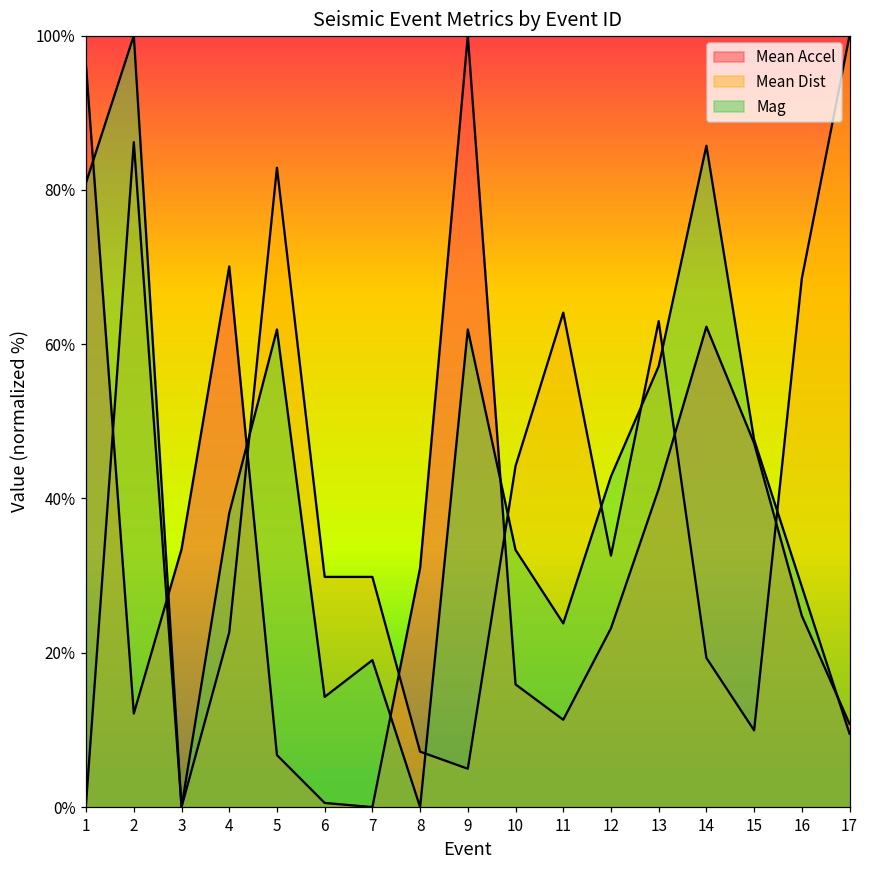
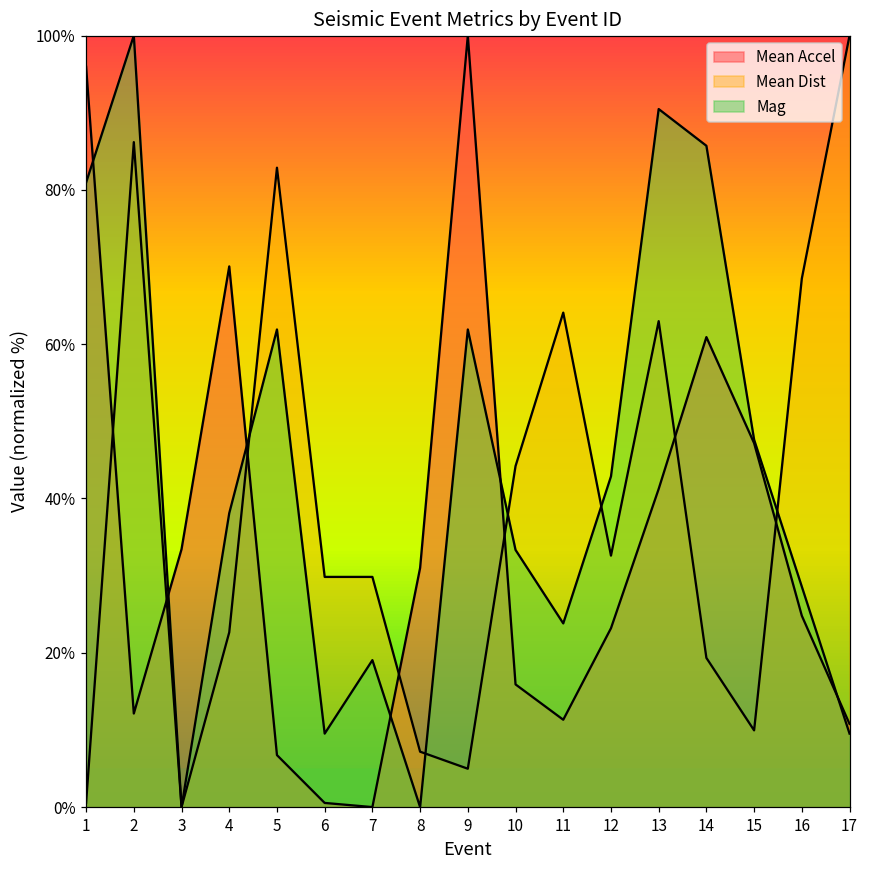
  {
    "Mean Accel": {
      "1": "96%",
      "2": "12%",
      "3": "33%",
      "4": "70%",
      "5": "7%",
      "8": "31%",
      "9": "100%",
      "10": "16%",
      "11": "11%",
      "12": "23%",
      "13": "41%",
-     "14": "62%",
+     "14": "61%",
      "15": "47%",
      "16": "25%",
      "17": "11%"
    },
    "Mean Dist": {
      "2": "86%",
      "4": "23%",
      "5": "83%",
      "6": "30%",
      "7": "30%",
      "8": "7%",
      "10": "44%",
      "11": "64%",
      "12": "33%",
      "13": "63%",
      "14": "19%",
      "15": "10%",
      "16": "69%",
      "17": "100%"
    },
    "Mag": {
      "1": "81%",
      "2": "100%",
      "4": "38%",
      "5": "62%",
-     "6": "14%",
+     "6": "10%",
      "7": "19%",
      "9": "62%",
      "10": "33%",
      "11": "24%",
      "12": "43%",
-     "13": "57%",
+     "13": "90%",
      "14": "86%",
      "15": "48%",
      "16": "29%",
      "17": "10%"
    }
  }
